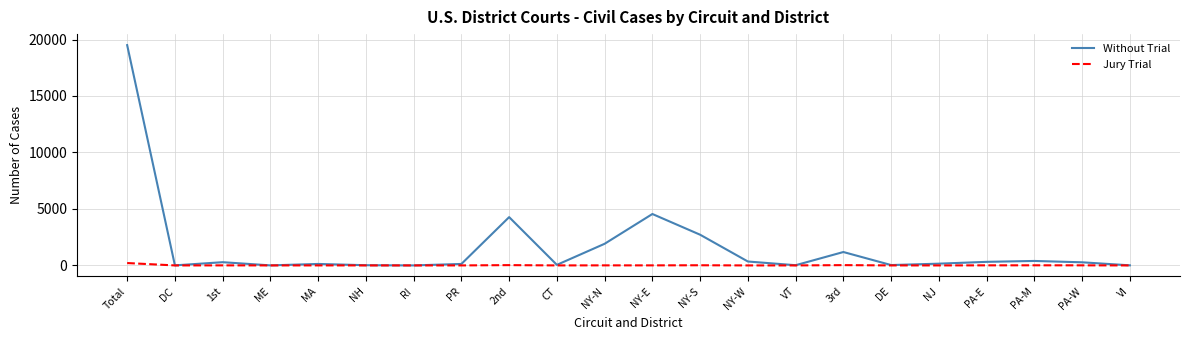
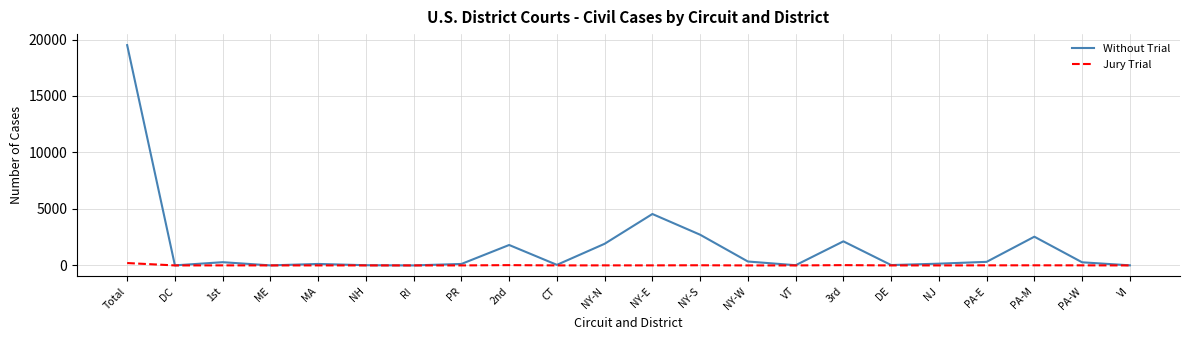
  {
    "Without Trial": {
      "Total": 19500,
      "1st": 300,
-     "2nd": 4300,
+     "2nd": 1800,
      "NY-N": 1900,
      "NY-E": 4600,
      "NY-S": 2700,
      "NY-W": 300,
-     "3rd": 1200,
+     "3rd": 2100,
      "PA-E": 300,
-     "PA-M": 400,
+     "PA-M": 2500,
      "PA-W": 300
    },
    "Jury Trial": {
      "Total": 200,
      "1st": 0,
      "2nd": 0,
      "NY-N": 0,
      "NY-E": 0,
      "NY-S": 0,
      "NY-W": 0,
      "3rd": 0,
      "PA-E": 0,
      "PA-M": 0,
      "PA-W": 0
    }
  }
